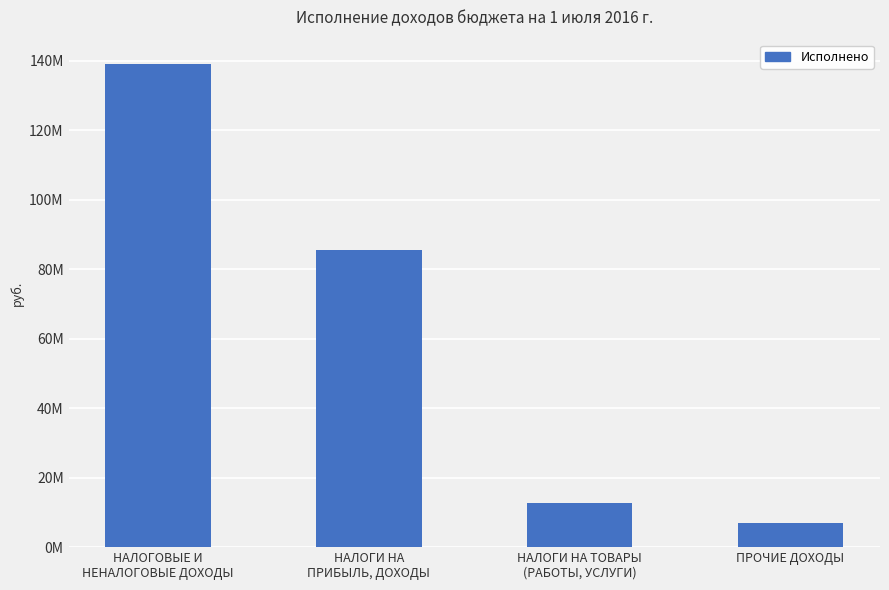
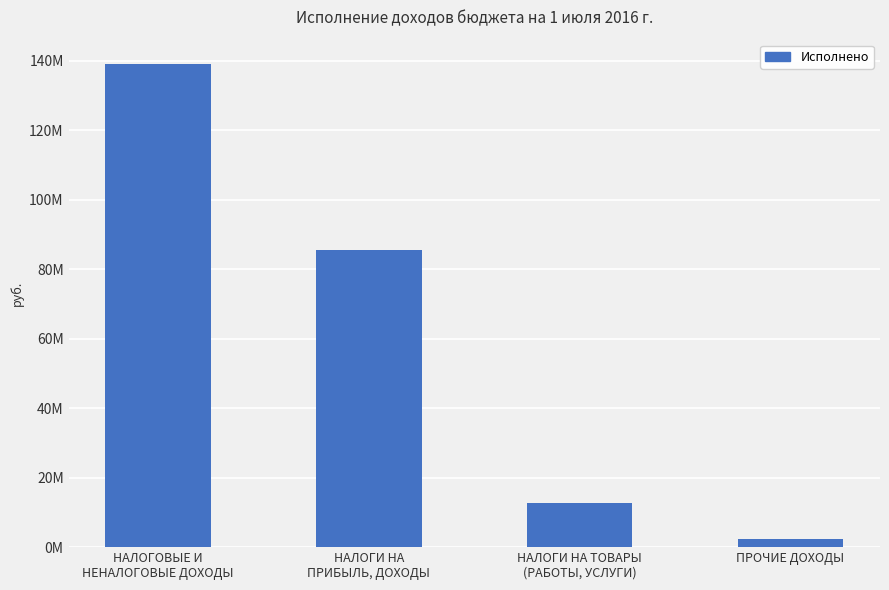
  {
    "НАЛОГОВЫЕ И НЕНАЛОГОВЫЕ ДОХОДЫ": 139000000,
    "НАЛОГИ НА ПРИБЫЛЬ, ДОХОДЫ": 85000000,
    "НАЛОГИ НА ТОВАРЫ (РАБОТЫ, УСЛУГИ)": 13000000,
-   "ПРОЧИЕ ДОХОДЫ": 7000000
+   "ПРОЧИЕ ДОХОДЫ": 2000000
  }
